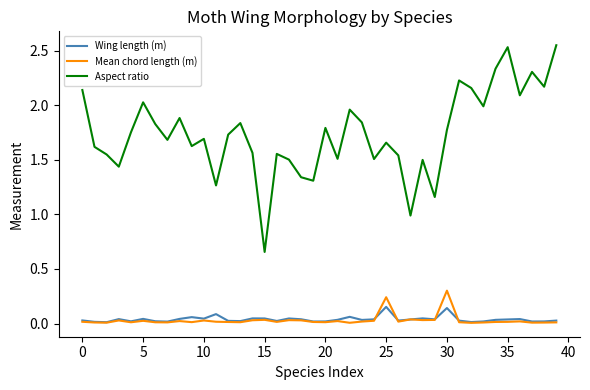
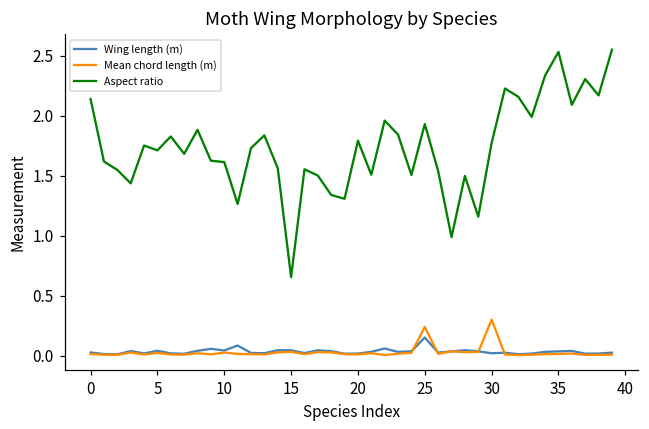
  {
    "Wing length (m)": {
      "25": 0.15,
-     "30": 0.14
+     "30": 0.02
    },
    "Mean chord length (m)": {
      "25": 0.24,
      "30": 0.30
    },
    "Aspect ratio": {
      "0": 2.14,
-     "5": 2.03,
-     "10": 1.69,
+     "5": 1.71,
+     "10": 1.62,
      "15": 0.66,
      "20": 1.79,
-     "25": 1.66,
+     "25": 1.93,
      "30": 1.77,
      "35": 2.53
    }
  }
